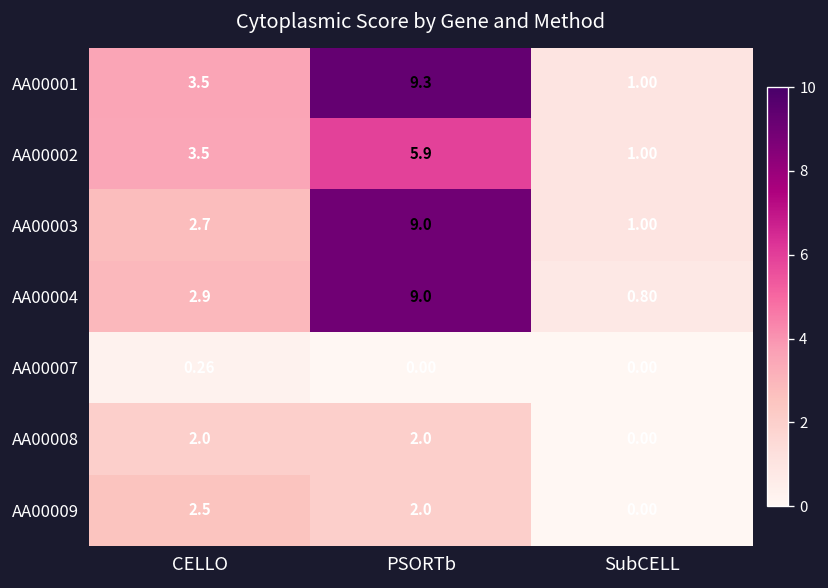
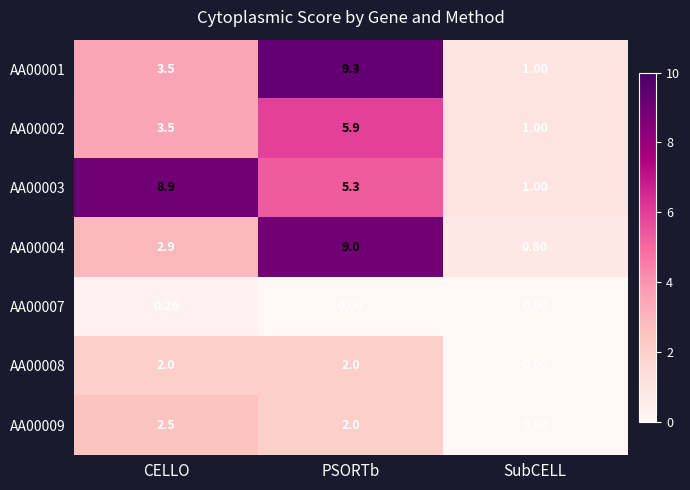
  {
    "AA00001": {
      "CELLO": 3.5,
      "PSORTb": 9.3
    },
    "AA00002": {
      "CELLO": 3.5,
      "PSORTb": 5.9
    },
    "AA00003": {
-     "CELLO": 2.7,
-     "PSORTb": 9.0
+     "CELLO": 8.9,
+     "PSORTb": 5.3
    },
    "AA00004": {
      "CELLO": 2.9,
      "PSORTb": 9.0
    },
    "AA00008": {
      "CELLO": 2.0,
      "PSORTb": 2.0
    },
    "AA00009": {
      "CELLO": 2.5,
      "PSORTb": 2.0
    }
  }
